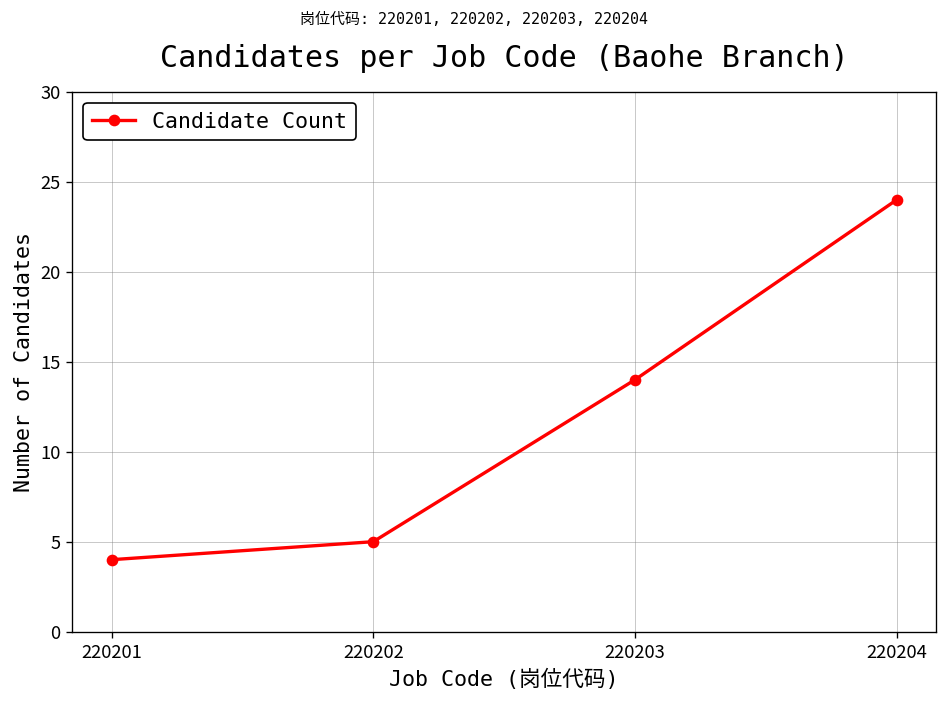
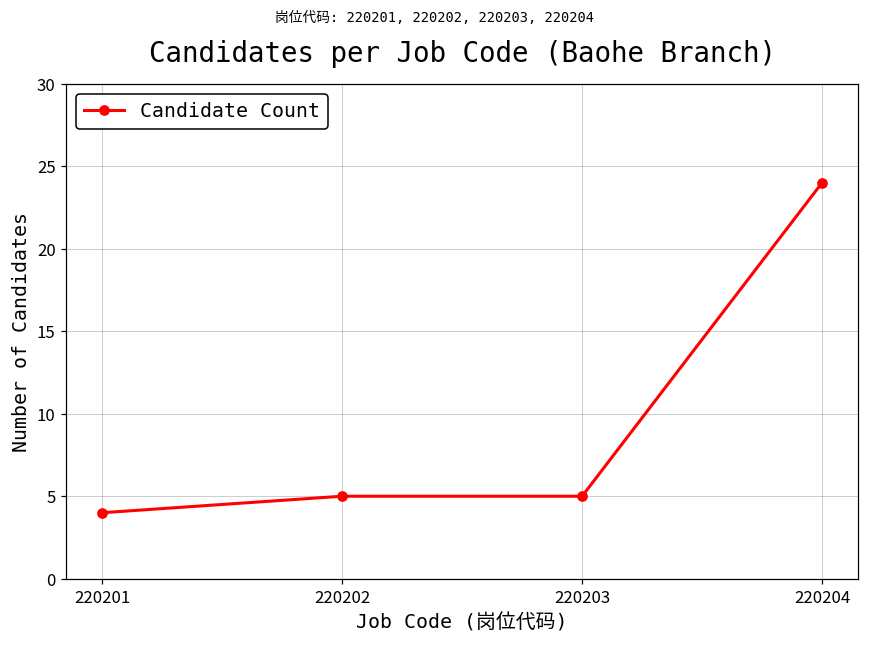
  {
    "220201": 4,
    "220202": 5,
-   "220203": 14,
+   "220203": 5,
    "220204": 24
  }
